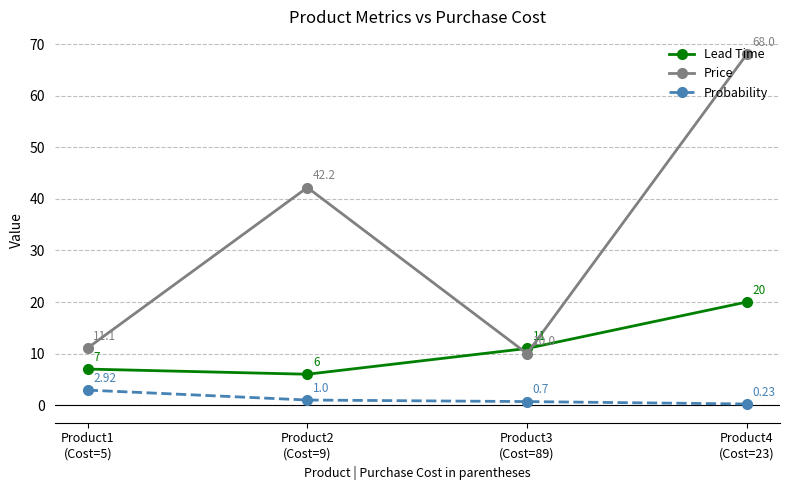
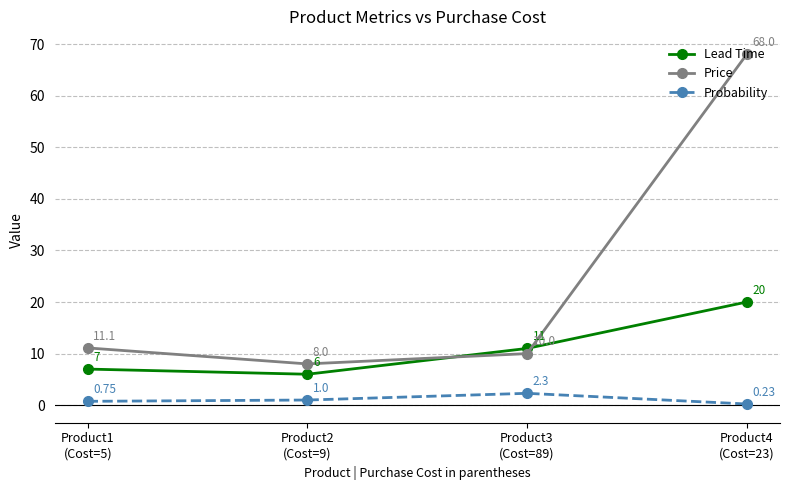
  {
    "Lead Time": {
      "Product1 (Cost=5)": 7,
      "Product4 (Cost=23)": 20
    },
    "Price": {
      "Product1 (Cost=5)": 11.1,
-     "Product2 (Cost=9)": 42.2,
+     "Product2 (Cost=9)": 8.0,
      "Product4 (Cost=23)": 68.0
    },
    "Probability": {
-     "Product1 (Cost=5)": 2.92,
+     "Product1 (Cost=5)": 0.75,
      "Product2 (Cost=9)": 1.0,
-     "Product3 (Cost=89)": 0.7,
+     "Product3 (Cost=89)": 2.3,
      "Product4 (Cost=23)": 0.23
    }
  }
